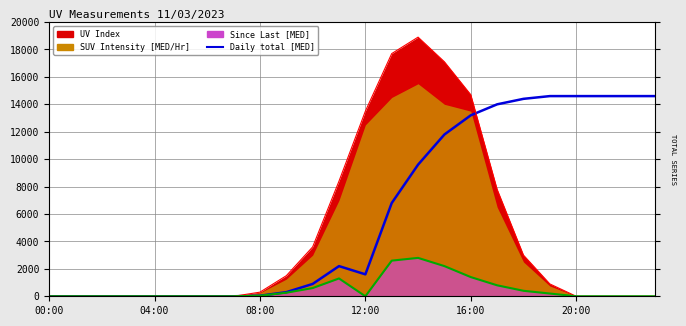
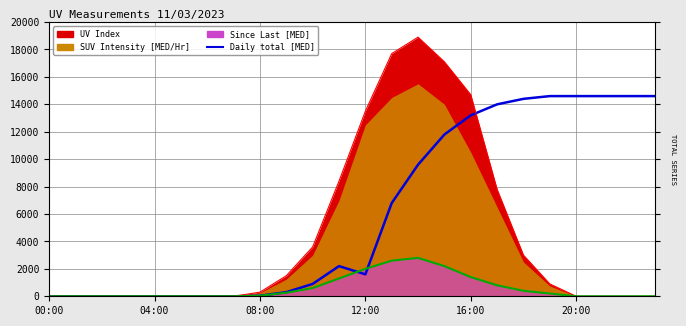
  {
    "Daily total [MED]": {
      "12:00": 1600,
      "16:00": 13200,
      "20:00": 14600
    },
    "UV Index": {
      "12:00": 13500,
      "16:00": 14700
    },
    "SUV Intensity [MED/Hr]": {
      "12:00": 12500,
-     "16:00": 13500
+     "16:00": 10500
    },
    "Since Last [MED]": {
-     "12:00": 0,
+     "12:00": 2000,
      "16:00": 1400
    }
  }
